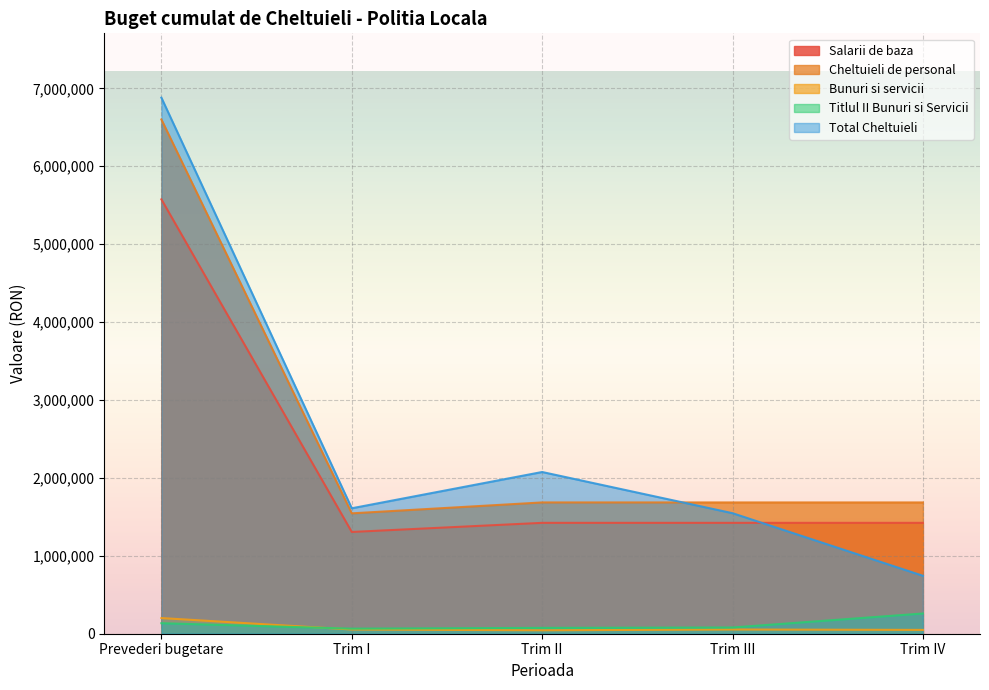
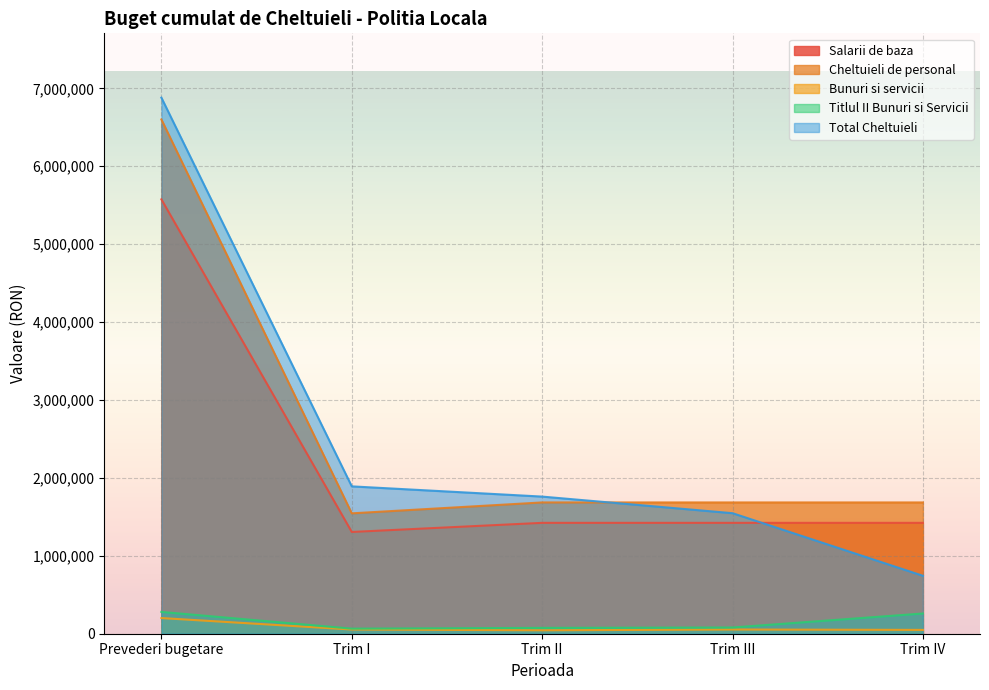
  {
    "Titlul II Bunuri si Servicii": {
-     "Prevederi bugetare": "100,000",
+     "Prevederi bugetare": "300,000",
      "Trim IV": "300,000"
    },
    "Total Cheltuieli": {
      "Prevederi bugetare": "6,900,000",
-     "Trim I": "1,600,000",
-     "Trim II": "2,100,000",
+     "Trim I": "1,900,000",
+     "Trim II": "1,800,000",
      "Trim III": "1,500,000",
      "Trim IV": "700,000"
    }
  }
